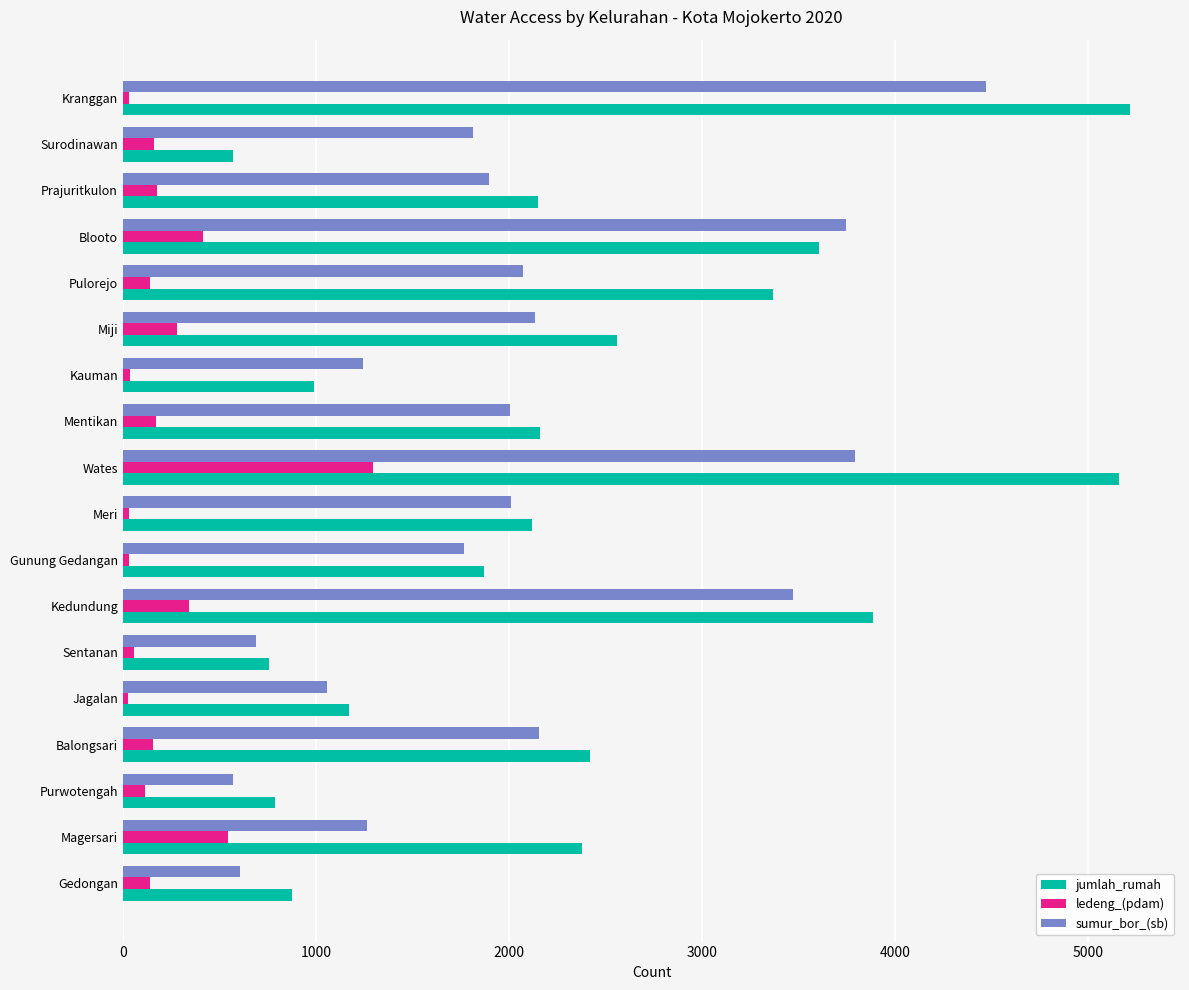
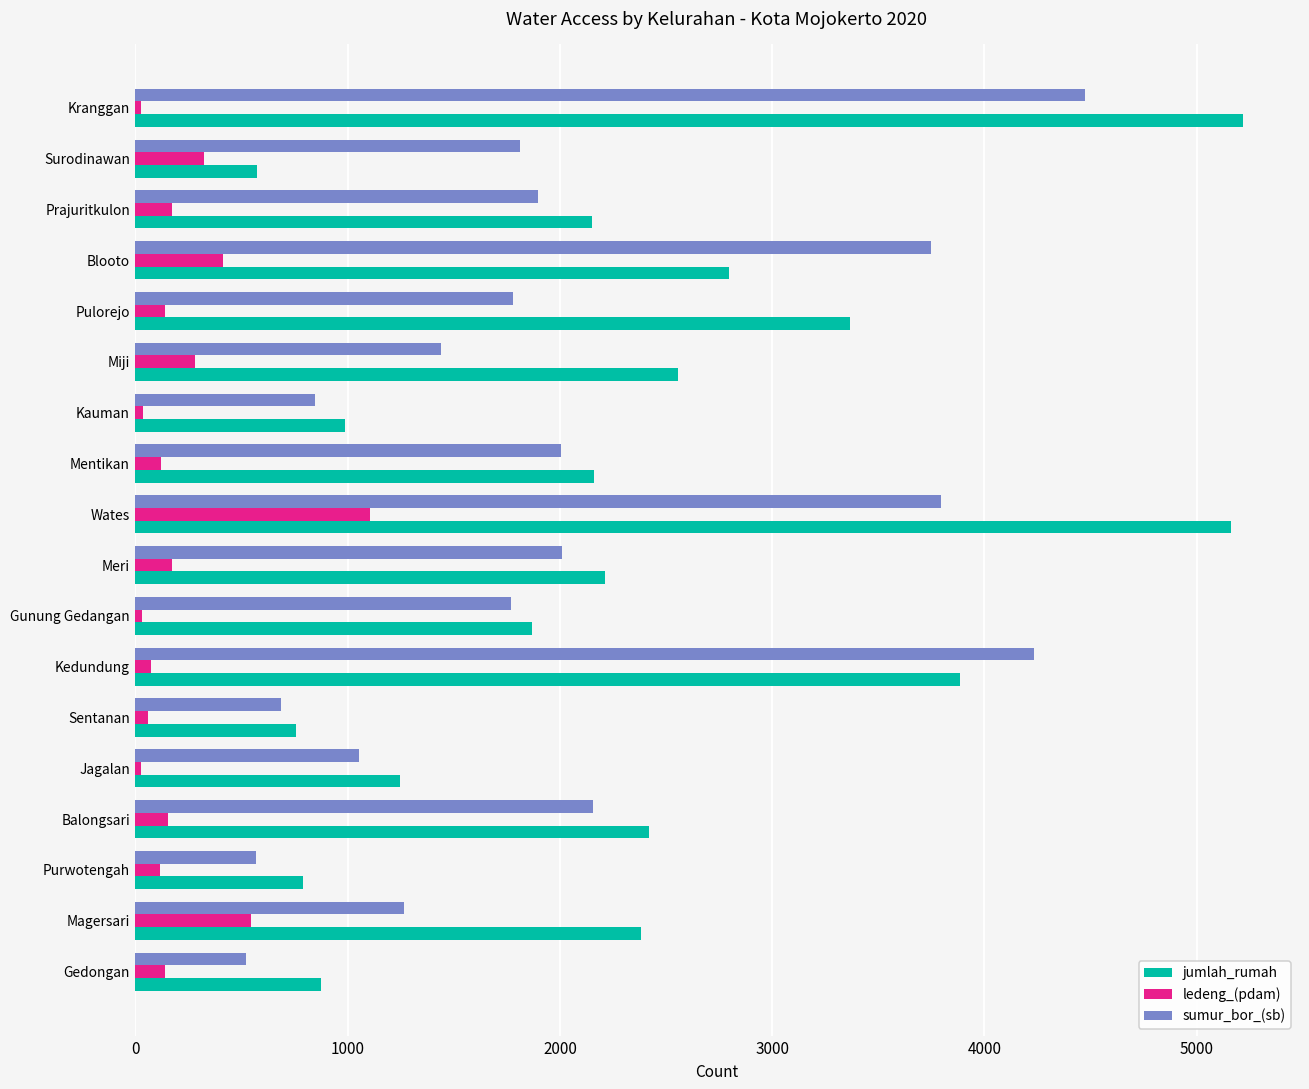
  {
    "jumlah_rumah": {
      "Kranggan": 5220,
      "Surodinawan": 570,
      "Prajuritkulon": 2150,
-     "Blooto": 3610,
+     "Blooto": 2800,
      "Pulorejo": 3370,
      "Miji": 2560,
      "Kauman": 990,
      "Mentikan": 2160,
      "Wates": 5160,
-     "Meri": 2120,
+     "Meri": 2210,
      "Gunung Gedangan": 1870,
      "Kedundung": 3890,
      "Sentanan": 760,
-     "Jagalan": 1170,
+     "Jagalan": 1250,
      "Balongsari": 2420,
      "Purwotengah": 790,
      "Magersari": 2380,
      "Gedongan": 870
    },
    "ledeng_(pdam)": {
      "Kranggan": 30,
-     "Surodinawan": 160,
+     "Surodinawan": 320,
      "Prajuritkulon": 170,
      "Blooto": 410,
      "Pulorejo": 140,
      "Miji": 280,
      "Kauman": 40,
-     "Mentikan": 170,
-     "Wates": 1300,
-     "Meri": 30,
+     "Mentikan": 120,
+     "Wates": 1110,
+     "Meri": 180,
      "Gunung Gedangan": 30,
-     "Kedundung": 340,
+     "Kedundung": 70,
      "Sentanan": 60,
      "Jagalan": 30,
      "Balongsari": 150,
      "Purwotengah": 120,
      "Magersari": 540,
      "Gedongan": 140
    },
    "sumur_bor_(sb)": {
      "Kranggan": 4470,
      "Surodinawan": 1810,
      "Prajuritkulon": 1900,
      "Blooto": 3750,
-     "Pulorejo": 2080,
-     "Miji": 2140,
-     "Kauman": 1250,
+     "Pulorejo": 1780,
+     "Miji": 1440,
+     "Kauman": 850,
      "Mentikan": 2010,
      "Wates": 3790,
      "Meri": 2010,
      "Gunung Gedangan": 1770,
-     "Kedundung": 3470,
+     "Kedundung": 4230,
      "Sentanan": 690,
      "Jagalan": 1060,
      "Balongsari": 2160,
      "Purwotengah": 570,
      "Magersari": 1270,
-     "Gedongan": 610
+     "Gedongan": 520
    }
  }
